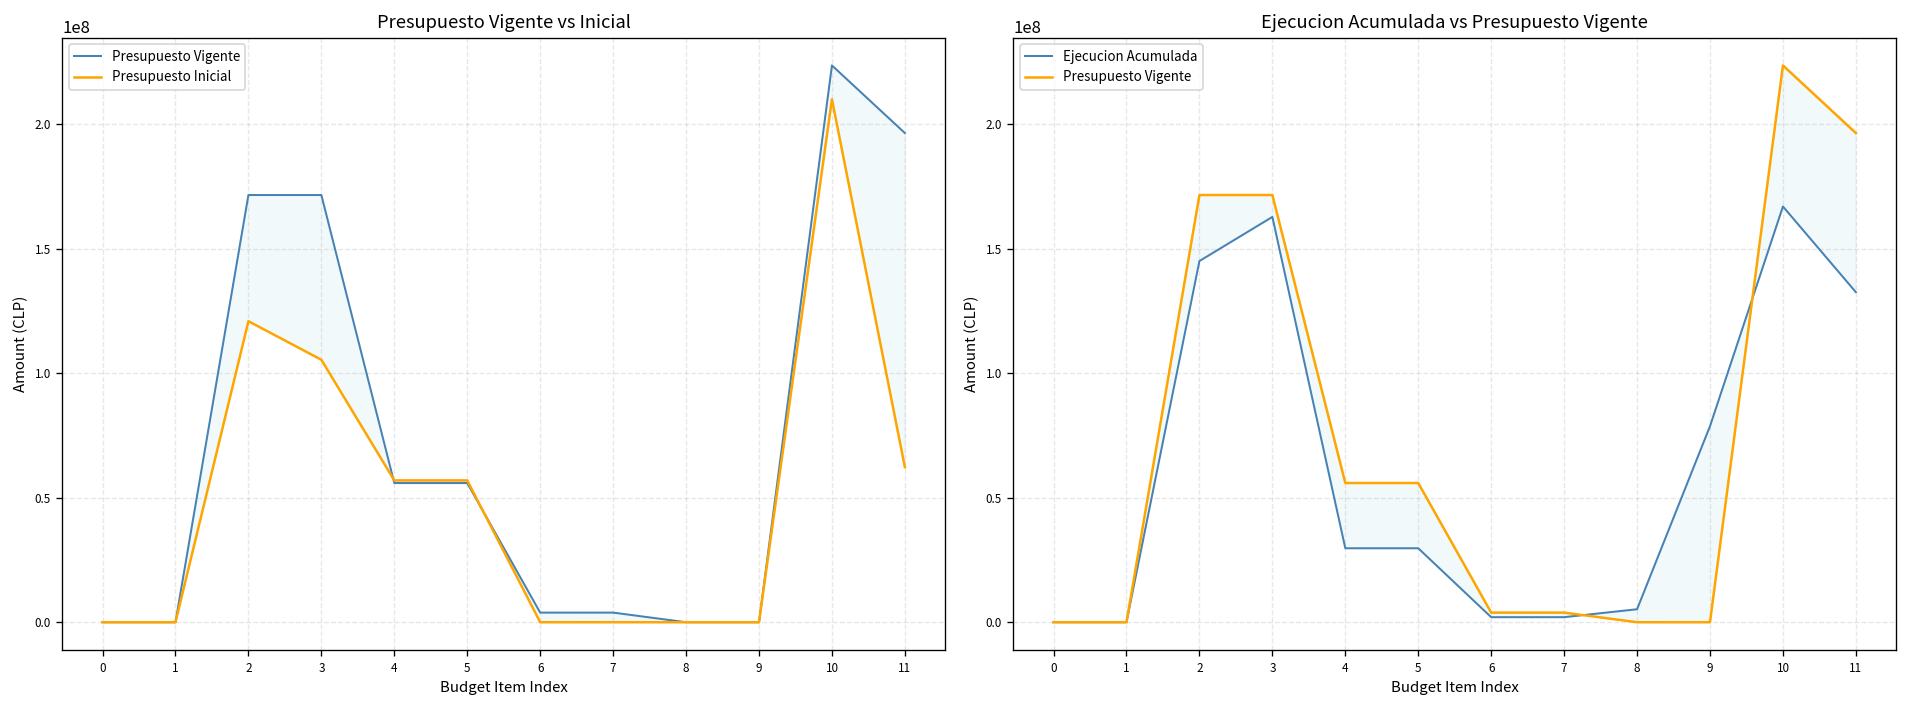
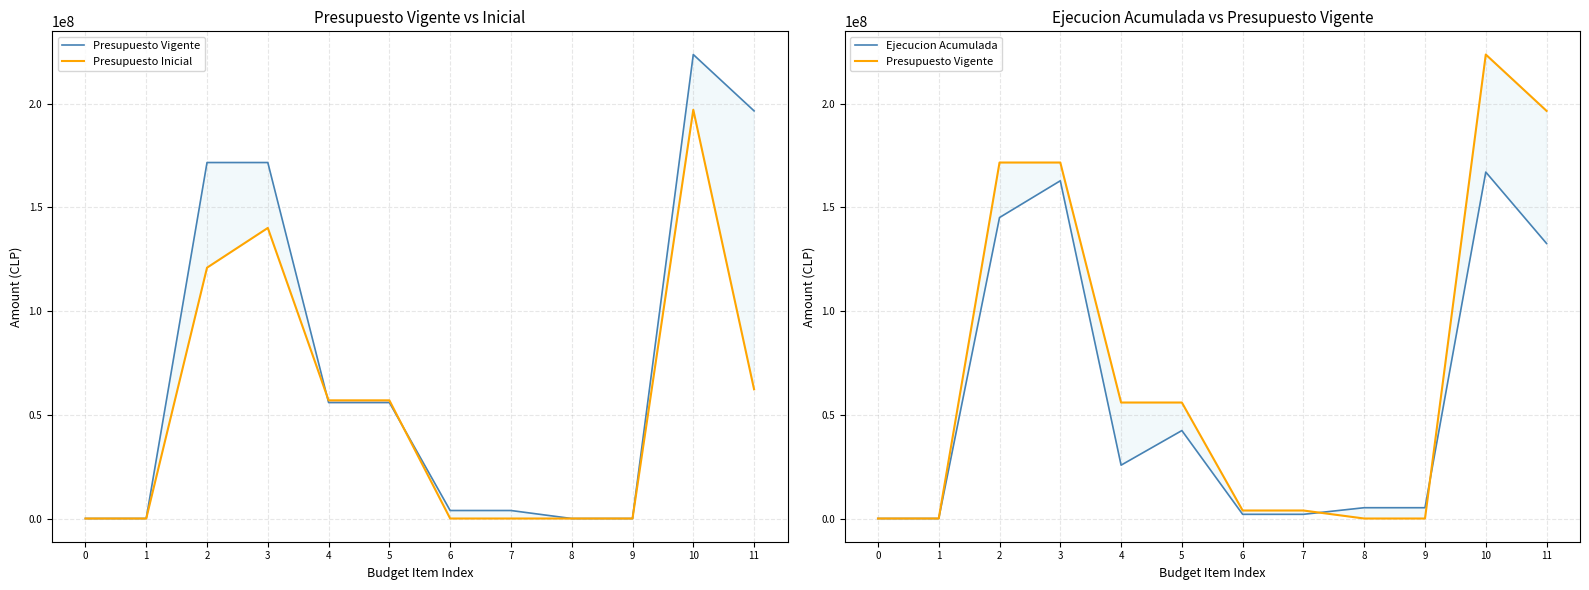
  {
    "Presupuesto Vigente vs Inicial": {
      "Presupuesto Inicial": {
        "2": 121000000,
-       "3": 105000000,
+       "3": 140000000,
        "6": 0,
        "7": 0,
-       "10": 210000000,
+       "10": 197000000,
        "11": 62000000
      }
    },
    "Ejecucion Acumulada vs Presupuesto Vigente": {
      "Ejecucion Acumulada": {
        "2": 145000000,
        "3": 163000000,
-       "4": 30000000,
-       "5": 30000000,
+       "4": 26000000,
+       "5": 42000000,
        "6": 2000000,
        "7": 2000000,
        "8": 5000000,
-       "9": 79000000,
+       "9": 5000000,
        "10": 167000000,
        "11": 133000000
      },
      "Presupuesto Vigente": {
        "2": 172000000,
        "3": 172000000,
        "4": 56000000,
        "5": 56000000,
        "6": 4000000,
        "7": 4000000,
        "8": 0,
        "9": 0,
        "10": 224000000,
        "11": 197000000
      }
    }
  }
